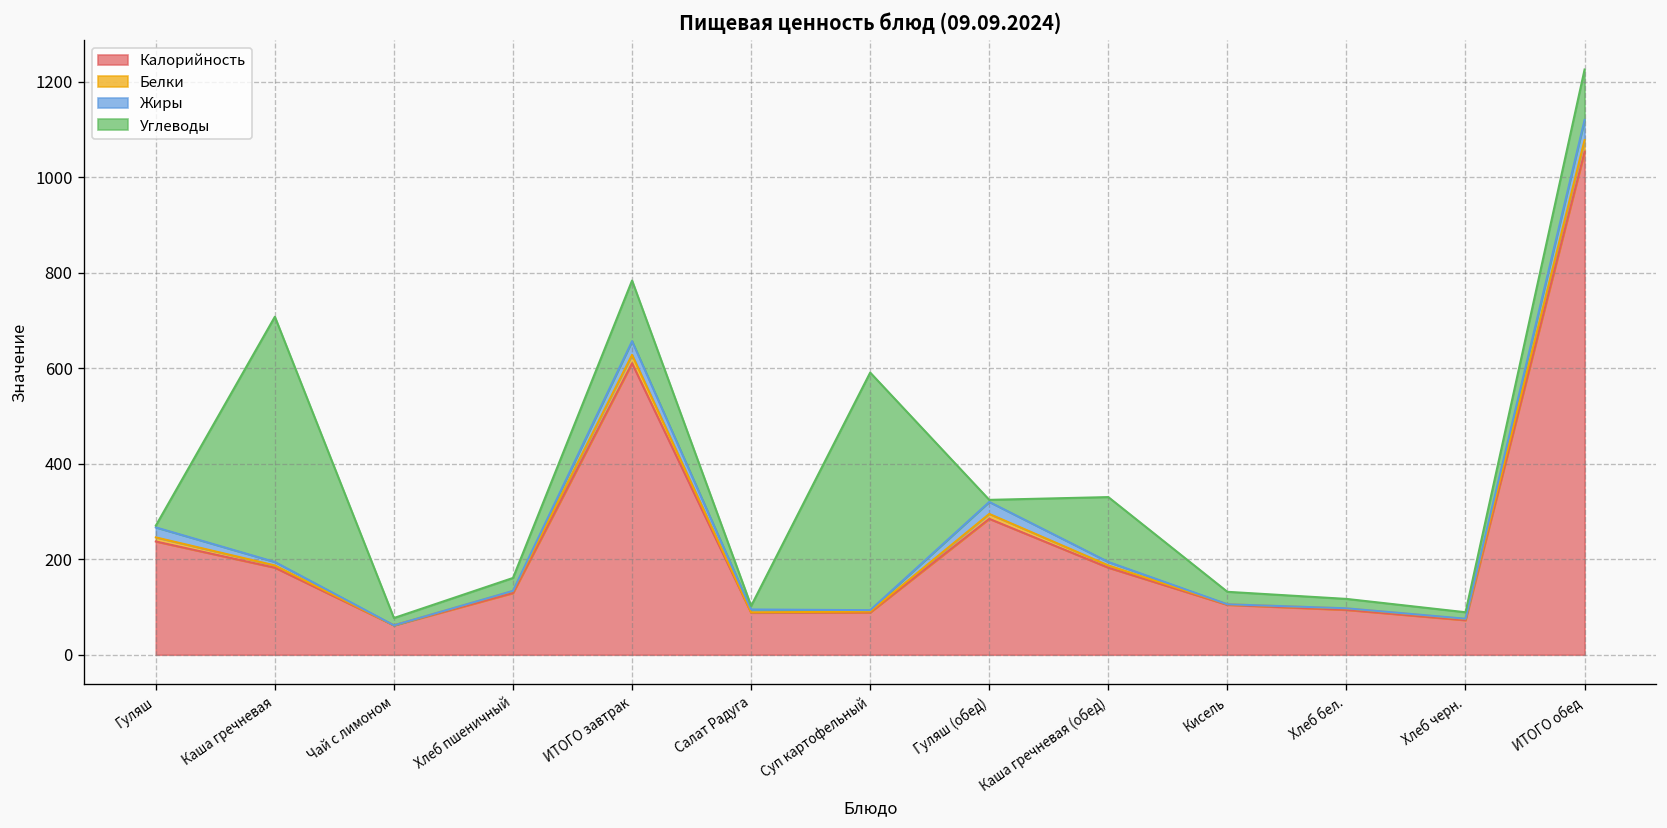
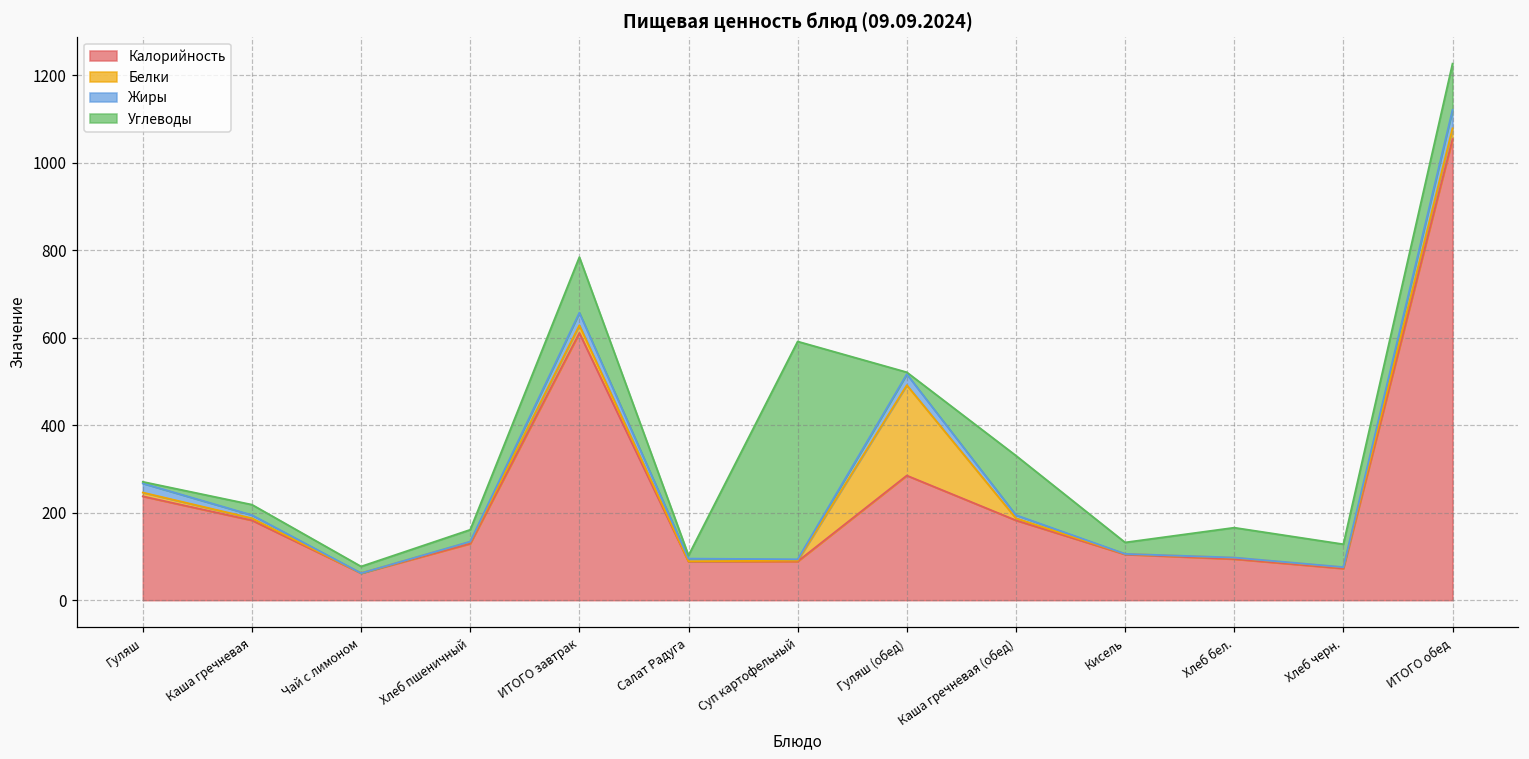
  {
    "Калорийность": {
      "Гуляш": 240,
      "ИТОГО завтрак": 610,
      "Гуляш (обед)": 280,
      "ИТОГО обед": 1050
    },
    "Белки": {
      "Гуляш": 10,
      "ИТОГО завтрак": 20,
-     "Гуляш (обед)": 10,
+     "Гуляш (обед)": 210,
      "ИТОГО обед": 20
    },
    "Жиры": {
      "Каша гречневая": 10,
      "ИТОГО завтрак": 30,
      "Каша гречневая (обед)": 10,
      "ИТОГО обед": 40
    },
    "Углеводы": {
-     "Каша гречневая": 510,
+     "Каша гречневая": 20,
      "Чай с лимоном": 20,
      "Хлеб пшеничный": 30,
      "ИТОГО завтрак": 130,
      "Салат Радуга": 10,
      "Суп картофельный": 500,
      "Каша гречневая (обед)": 140,
      "Кисель": 30,
-     "Хлеб бел.": 20,
-     "Хлеб черн.": 10,
+     "Хлеб бел.": 70,
+     "Хлеб черн.": 50,
      "ИТОГО обед": 110
    }
  }
